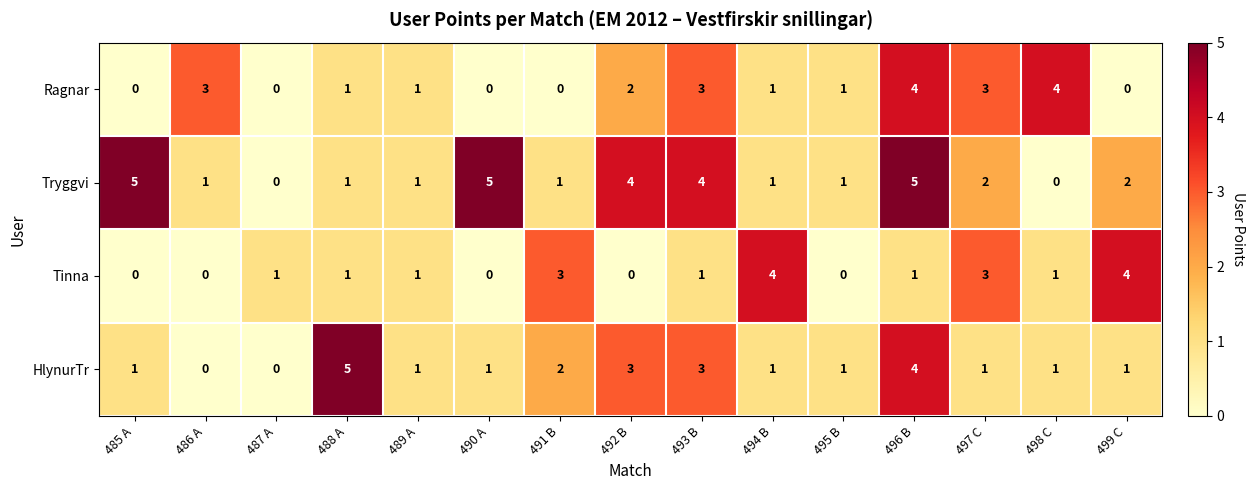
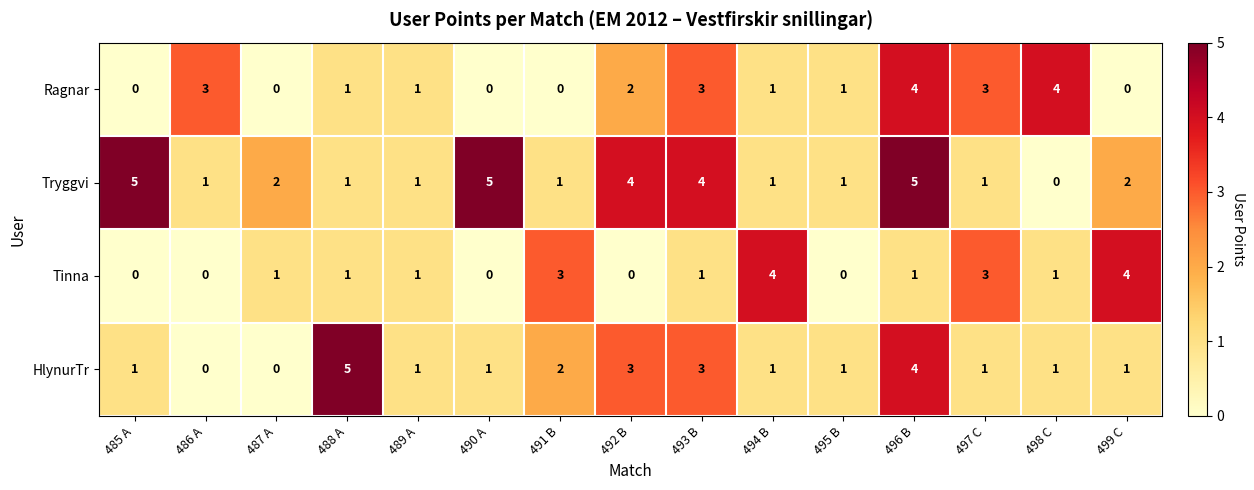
  {
    "Ragnar": {
      "485 A": 0,
      "486 A": 3,
      "487 A": 0,
      "488 A": 1,
      "489 A": 1,
      "490 A": 0,
      "491 B": 0,
      "492 B": 2,
      "493 B": 3,
      "494 B": 1,
      "495 B": 1,
      "496 B": 4,
      "497 C": 3,
      "498 C": 4,
      "499 C": 0
    },
    "Tryggvi": {
      "485 A": 5,
      "486 A": 1,
-     "487 A": 0,
+     "487 A": 2,
      "488 A": 1,
      "489 A": 1,
      "490 A": 5,
      "491 B": 1,
      "492 B": 4,
      "493 B": 4,
      "494 B": 1,
      "495 B": 1,
      "496 B": 5,
-     "497 C": 2,
+     "497 C": 1,
      "498 C": 0,
      "499 C": 2
    },
    "Tinna": {
      "485 A": 0,
      "486 A": 0,
      "487 A": 1,
      "488 A": 1,
      "489 A": 1,
      "490 A": 0,
      "491 B": 3,
      "492 B": 0,
      "493 B": 1,
      "494 B": 4,
      "495 B": 0,
      "496 B": 1,
      "497 C": 3,
      "498 C": 1,
      "499 C": 4
    },
    "HlynurTr": {
      "485 A": 1,
      "486 A": 0,
      "487 A": 0,
      "488 A": 5,
      "489 A": 1,
      "490 A": 1,
      "491 B": 2,
      "492 B": 3,
      "493 B": 3,
      "494 B": 1,
      "495 B": 1,
      "496 B": 4,
      "497 C": 1,
      "498 C": 1,
      "499 C": 1
    }
  }
